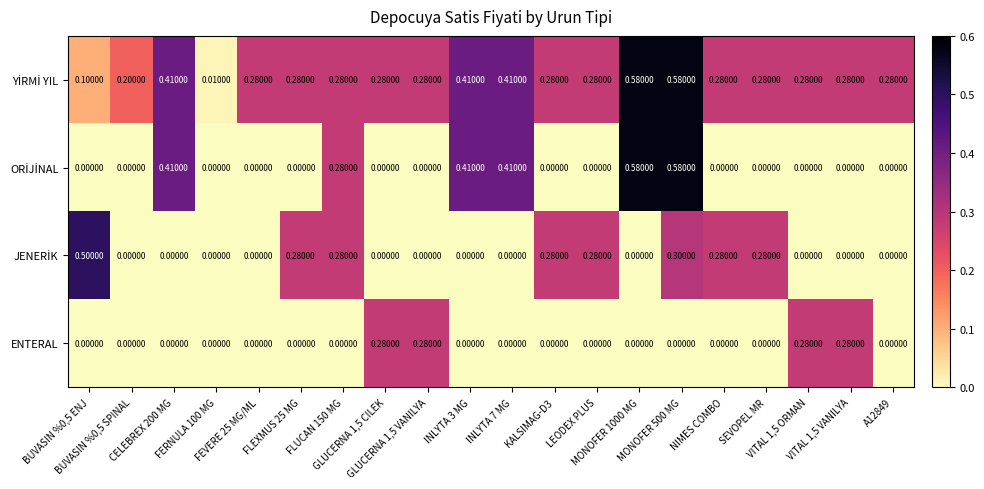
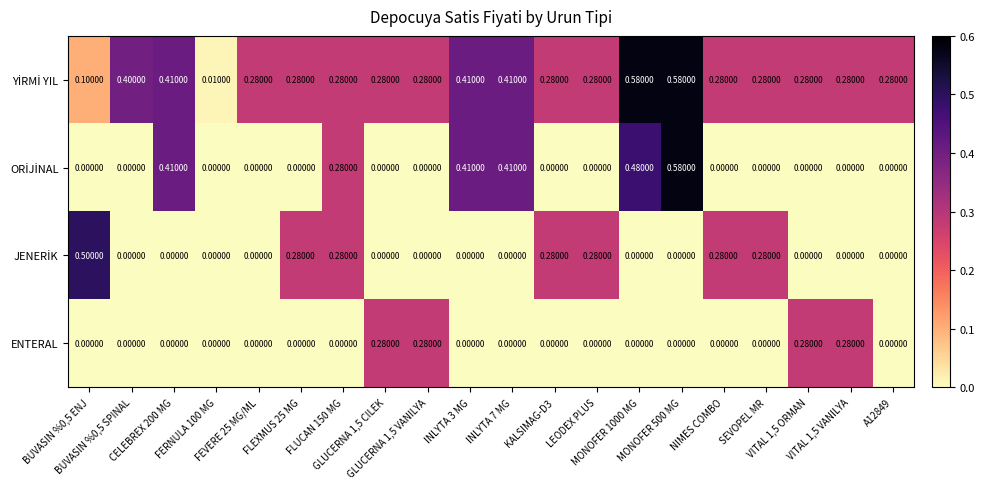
  {
    "YİRMİ YIL": {
      "BUVASIN %0,5 ENJ": 0.10000,
-     "BUVASIN %0,5 SPINAL": 0.20000,
+     "BUVASIN %0,5 SPINAL": 0.40000,
      "CELEBREX 200 MG": 0.41000,
      "FERNULA 100 MG": 0.01000,
      "FEVERE 25 MG/ML": 0.28000,
      "FLEXMUS 25 MG": 0.28000,
      "FLUCAN 150 MG": 0.28000,
      "GLUCERNA 1,5 CILEK": 0.28000,
      "GLUCERNA 1,5 VANILYA": 0.28000,
      "INLYTA 3 MG": 0.41000,
      "INLYTA 7 MG": 0.41000,
      "KALSIMAG-D3": 0.28000,
      "LEODEX PLUS": 0.28000,
      "MONOFER 1000 MG": 0.58000,
      "MONOFER 500 MG": 0.58000,
      "NIMES COMBO": 0.28000,
      "SEVOPEL MR": 0.28000,
      "VITAL 1,5 ORMAN": 0.28000,
      "VITAL 1,5 VANILYA": 0.28000,
      "A12849": 0.28000
    },
    "ORİJİNAL": {
      "BUVASIN %0,5 ENJ": 0.00000,
      "BUVASIN %0,5 SPINAL": 0.00000,
      "CELEBREX 200 MG": 0.41000,
      "FERNULA 100 MG": 0.00000,
      "FEVERE 25 MG/ML": 0.00000,
      "FLEXMUS 25 MG": 0.00000,
      "FLUCAN 150 MG": 0.28000,
      "GLUCERNA 1,5 CILEK": 0.00000,
      "GLUCERNA 1,5 VANILYA": 0.00000,
      "INLYTA 3 MG": 0.41000,
      "INLYTA 7 MG": 0.41000,
      "KALSIMAG-D3": 0.00000,
      "LEODEX PLUS": 0.00000,
-     "MONOFER 1000 MG": 0.58000,
+     "MONOFER 1000 MG": 0.48000,
      "MONOFER 500 MG": 0.58000,
      "NIMES COMBO": 0.00000,
      "SEVOPEL MR": 0.00000,
      "VITAL 1,5 ORMAN": 0.00000,
      "VITAL 1,5 VANILYA": 0.00000,
      "A12849": 0.00000
    },
    "JENERİK": {
      "BUVASIN %0,5 ENJ": 0.50000,
      "BUVASIN %0,5 SPINAL": 0.00000,
      "CELEBREX 200 MG": 0.00000,
      "FERNULA 100 MG": 0.00000,
      "FEVERE 25 MG/ML": 0.00000,
      "FLEXMUS 25 MG": 0.28000,
      "FLUCAN 150 MG": 0.28000,
      "GLUCERNA 1,5 CILEK": 0.00000,
      "GLUCERNA 1,5 VANILYA": 0.00000,
      "INLYTA 3 MG": 0.00000,
      "INLYTA 7 MG": 0.00000,
      "KALSIMAG-D3": 0.28000,
      "LEODEX PLUS": 0.28000,
      "MONOFER 1000 MG": 0.00000,
-     "MONOFER 500 MG": 0.30000,
+     "MONOFER 500 MG": 0.00000,
      "NIMES COMBO": 0.28000,
      "SEVOPEL MR": 0.28000,
      "VITAL 1,5 ORMAN": 0.00000,
      "VITAL 1,5 VANILYA": 0.00000,
      "A12849": 0.00000
    },
    "ENTERAL": {
      "BUVASIN %0,5 ENJ": 0.00000,
      "BUVASIN %0,5 SPINAL": 0.00000,
      "CELEBREX 200 MG": 0.00000,
      "FERNULA 100 MG": 0.00000,
      "FEVERE 25 MG/ML": 0.00000,
      "FLEXMUS 25 MG": 0.00000,
      "FLUCAN 150 MG": 0.00000,
      "GLUCERNA 1,5 CILEK": 0.28000,
      "GLUCERNA 1,5 VANILYA": 0.28000,
      "INLYTA 3 MG": 0.00000,
      "INLYTA 7 MG": 0.00000,
      "KALSIMAG-D3": 0.00000,
      "LEODEX PLUS": 0.00000,
      "MONOFER 1000 MG": 0.00000,
      "MONOFER 500 MG": 0.00000,
      "NIMES COMBO": 0.00000,
      "SEVOPEL MR": 0.00000,
      "VITAL 1,5 ORMAN": 0.28000,
      "VITAL 1,5 VANILYA": 0.28000,
      "A12849": 0.00000
    }
  }
